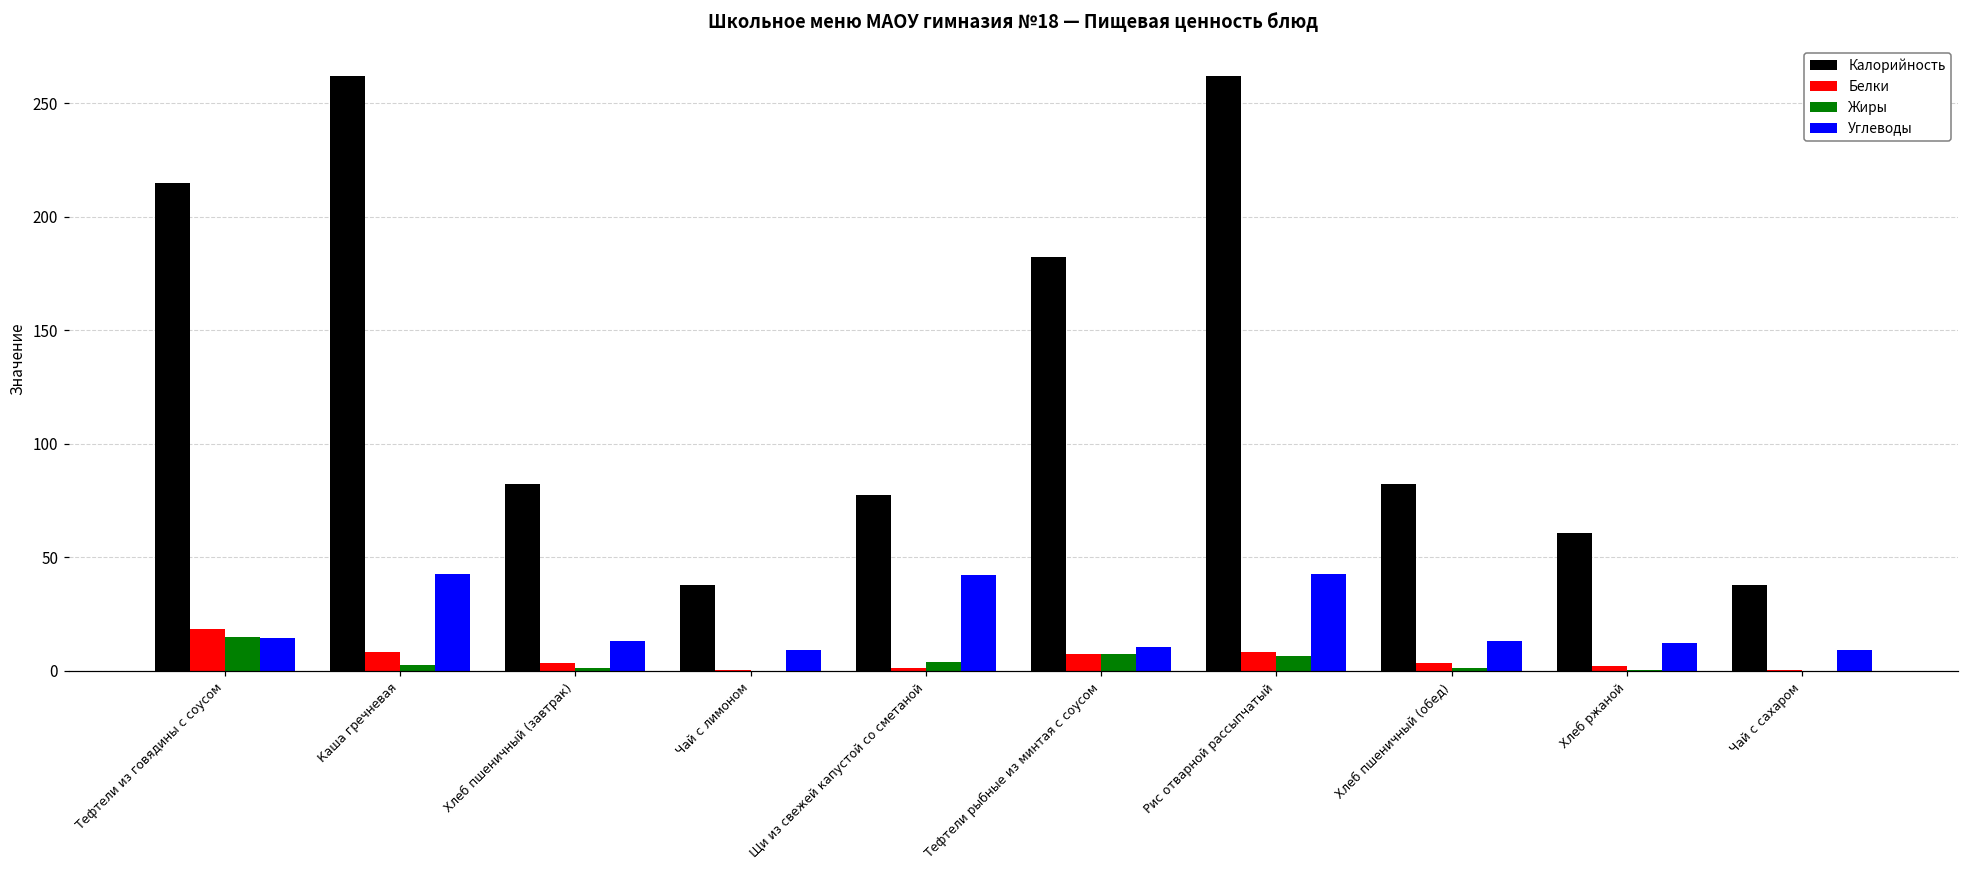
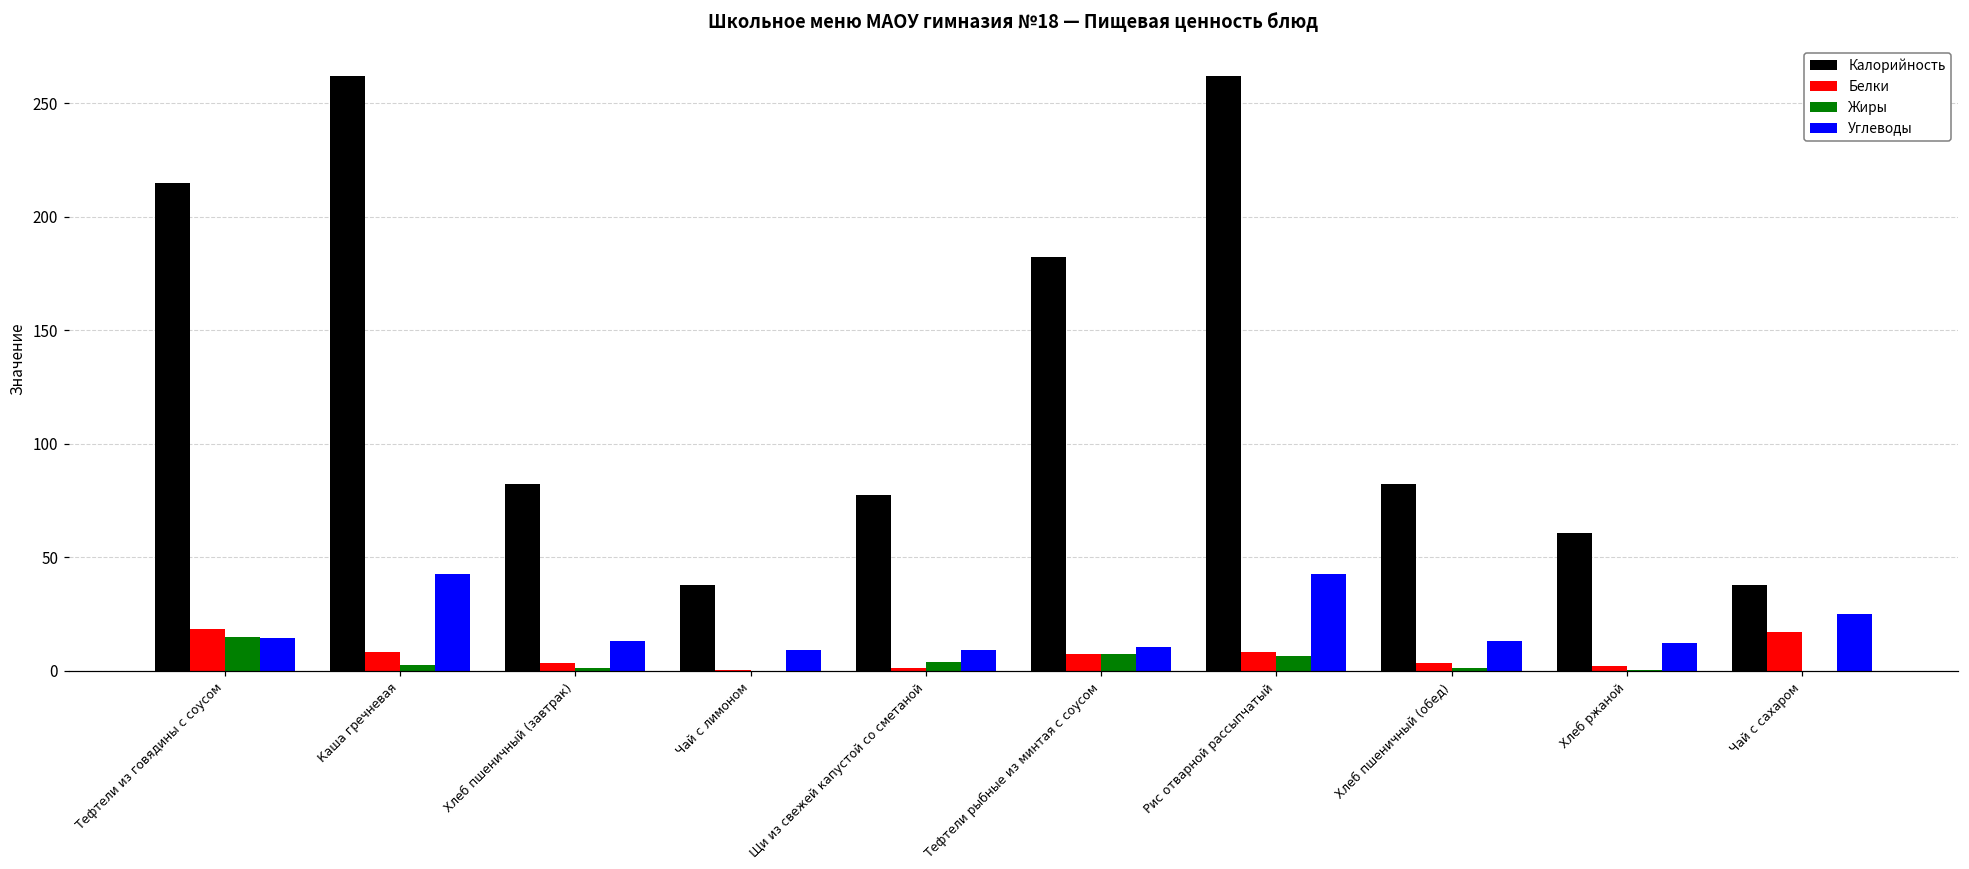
  {
    "Калорийность": {
      "Тефтели из говядины с соусом": 215,
      "Каша гречневая": 262,
      "Хлеб пшеничный (завтрак)": 82,
      "Чай с лимоном": 38,
      "Щи из свежей капустой со сметаной": 77,
      "Тефтели рыбные из минтая с соусом": 182,
      "Рис отварной рассыпчатый": 262,
      "Хлеб пшеничный (обед)": 82,
      "Хлеб ржаной": 61,
      "Чай с сахаром": 38
    },
    "Белки": {
      "Тефтели из говядины с соусом": 18,
      "Каша гречневая": 8,
      "Хлеб пшеничный (завтрак)": 3,
      "Щи из свежей капустой со сметаной": 1,
      "Тефтели рыбные из минтая с соусом": 7,
      "Рис отварной рассыпчатый": 8,
      "Хлеб пшеничный (обед)": 3,
      "Хлеб ржаной": 2,
-     "Чай с сахаром": 0
+     "Чай с сахаром": 17
    },
    "Жиры": {
      "Тефтели из говядины с соусом": 15,
      "Каша гречневая": 3,
      "Хлеб пшеничный (завтрак)": 1,
      "Чай с лимоном": 0,
      "Щи из свежей капустой со сметаной": 4,
      "Тефтели рыбные из минтая с соусом": 7,
      "Рис отварной рассыпчатый": 7,
      "Хлеб пшеничный (обед)": 1,
      "Чай с сахаром": 0
    },
    "Углеводы": {
      "Тефтели из говядины с соусом": 14,
      "Каша гречневая": 43,
      "Хлеб пшеничный (завтрак)": 13,
      "Чай с лимоном": 9,
-     "Щи из свежей капустой со сметаной": 42,
+     "Щи из свежей капустой со сметаной": 9,
      "Тефтели рыбные из минтая с соусом": 11,
      "Рис отварной рассыпчатый": 43,
      "Хлеб пшеничный (обед)": 13,
      "Хлеб ржаной": 12,
-     "Чай с сахаром": 9
+     "Чай с сахаром": 25
    }
  }
